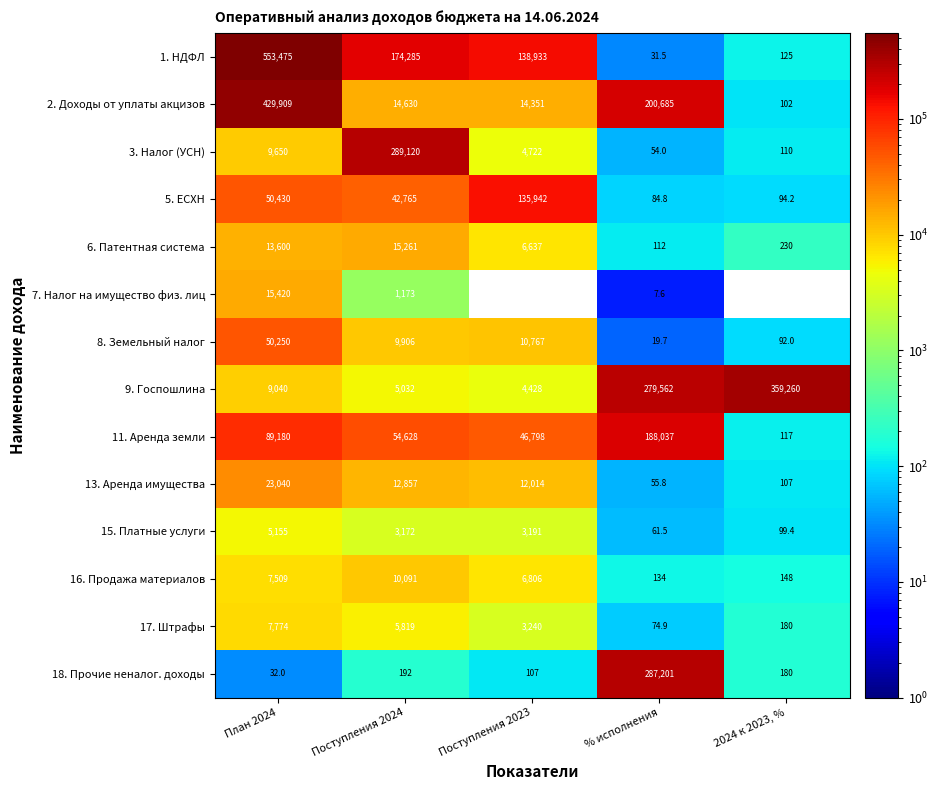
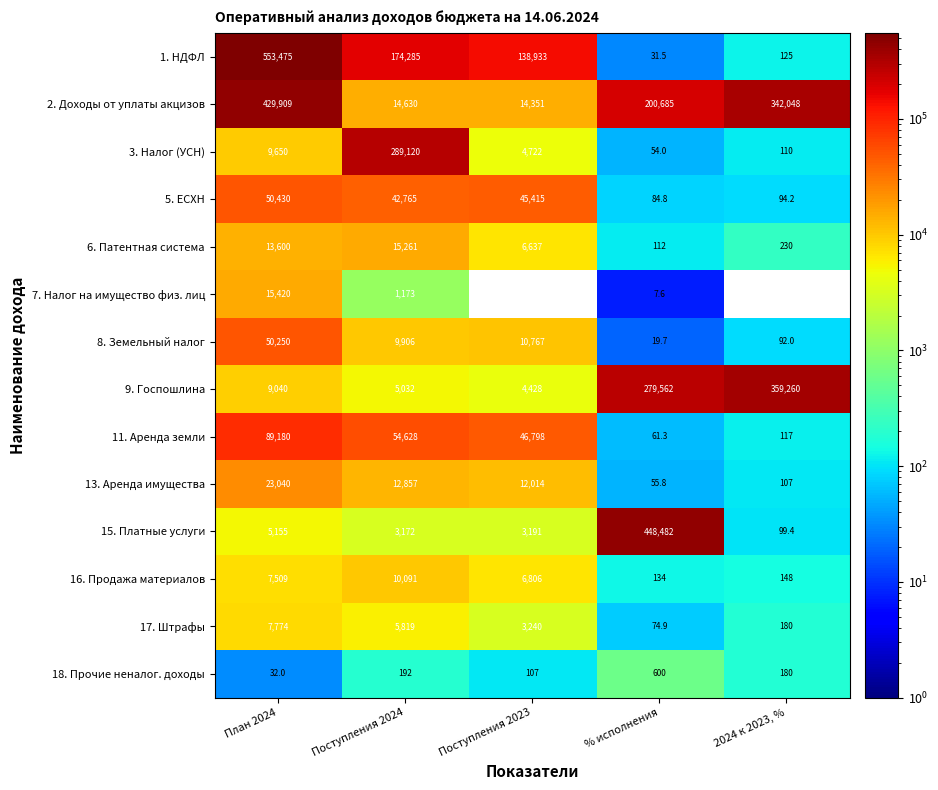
  {
    "1. НДФЛ": {
      "План 2024": "553,475",
      "Поступления 2024": "174,285",
      "Поступления 2023": "138,933",
      "% исполнения": "31.5",
      "2024 к 2023, %": "125"
    },
    "2. Доходы от уплаты акцизов": {
      "План 2024": "429,909",
      "Поступления 2024": "14,630",
      "Поступления 2023": "14,351",
      "% исполнения": "200,685",
-     "2024 к 2023, %": "102"
+     "2024 к 2023, %": "342,048"
    },
    "3. Налог (УСН)": {
      "План 2024": "9,650",
      "Поступления 2024": "289,120",
      "Поступления 2023": "4,722",
      "% исполнения": "54.0",
      "2024 к 2023, %": "110"
    },
    "5. ЕСХН": {
      "План 2024": "50,430",
      "Поступления 2024": "42,765",
-     "Поступления 2023": "135,942",
+     "Поступления 2023": "45,415",
      "% исполнения": "84.8",
      "2024 к 2023, %": "94.2"
    },
    "6. Патентная система": {
      "План 2024": "13,600",
      "Поступления 2024": "15,261",
      "Поступления 2023": "6,637",
      "% исполнения": "112",
      "2024 к 2023, %": "230"
    },
    "7. Налог на имущество физ. лиц": {
      "План 2024": "15,420",
      "Поступления 2024": "1,173",
      "% исполнения": "7.6"
    },
    "8. Земельный налог": {
      "План 2024": "50,250",
      "Поступления 2024": "9,906",
      "Поступления 2023": "10,767",
      "% исполнения": "19.7",
      "2024 к 2023, %": "92.0"
    },
    "9. Госпошлина": {
      "План 2024": "9,040",
      "Поступления 2024": "5,032",
      "Поступления 2023": "4,428",
      "% исполнения": "279,562",
      "2024 к 2023, %": "359,260"
    },
    "11. Аренда земли": {
      "План 2024": "89,180",
      "Поступления 2024": "54,628",
      "Поступления 2023": "46,798",
-     "% исполнения": "188,037",
+     "% исполнения": "61.3",
      "2024 к 2023, %": "117"
    },
    "13. Аренда имущества": {
      "План 2024": "23,040",
      "Поступления 2024": "12,857",
      "Поступления 2023": "12,014",
      "% исполнения": "55.8",
      "2024 к 2023, %": "107"
    },
    "15. Платные услуги": {
      "План 2024": "5,155",
      "Поступления 2024": "3,172",
      "Поступления 2023": "3,191",
-     "% исполнения": "61.5",
+     "% исполнения": "448,482",
      "2024 к 2023, %": "99.4"
    },
    "16. Продажа материалов": {
      "План 2024": "7,509",
      "Поступления 2024": "10,091",
      "Поступления 2023": "6,806",
      "% исполнения": "134",
      "2024 к 2023, %": "148"
    },
    "17. Штрафы": {
      "План 2024": "7,774",
      "Поступления 2024": "5,819",
      "Поступления 2023": "3,240",
      "% исполнения": "74.9",
      "2024 к 2023, %": "180"
    },
    "18. Прочие неналог. доходы": {
      "План 2024": "32.0",
      "Поступления 2024": "192",
      "Поступления 2023": "107",
-     "% исполнения": "287,201",
+     "% исполнения": "600",
      "2024 к 2023, %": "180"
    }
  }
